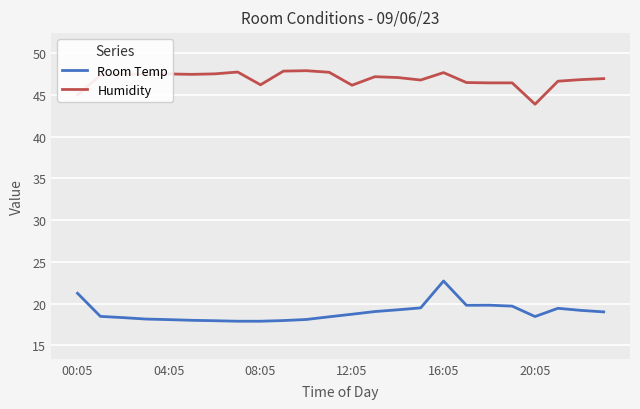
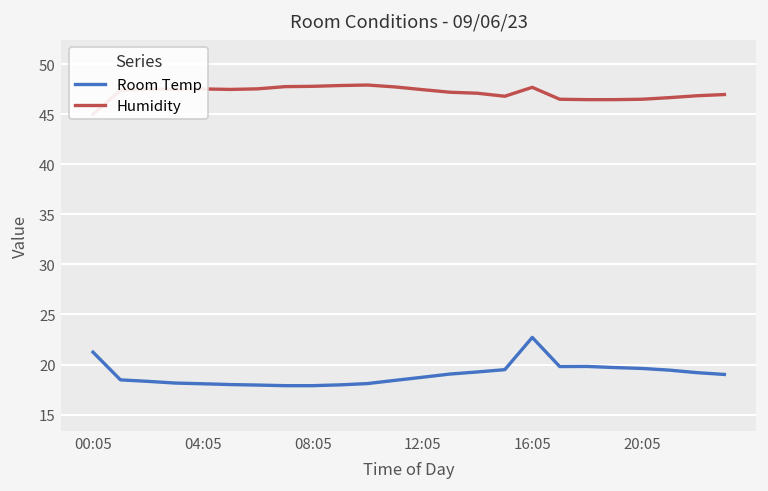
  {
    "Room Temp": {
      "00:05": 21,
      "04:05": 18,
      "08:05": 18,
      "12:05": 19,
      "16:05": 23,
-     "20:05": 18
+     "20:05": 20
    },
    "Humidity": {
-     "08:05": 46,
-     "12:05": 46,
+     "08:05": 48,
+     "12:05": 47,
      "16:05": 48,
-     "20:05": 44
+     "20:05": 47
    }
  }
